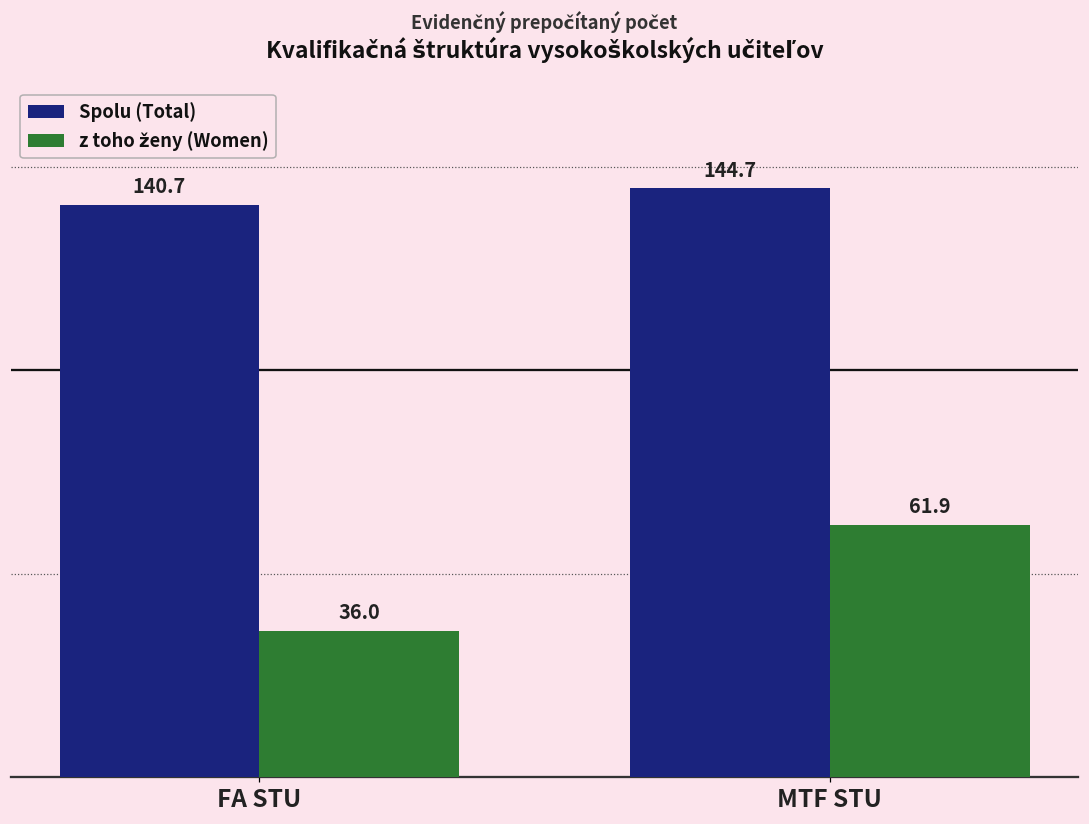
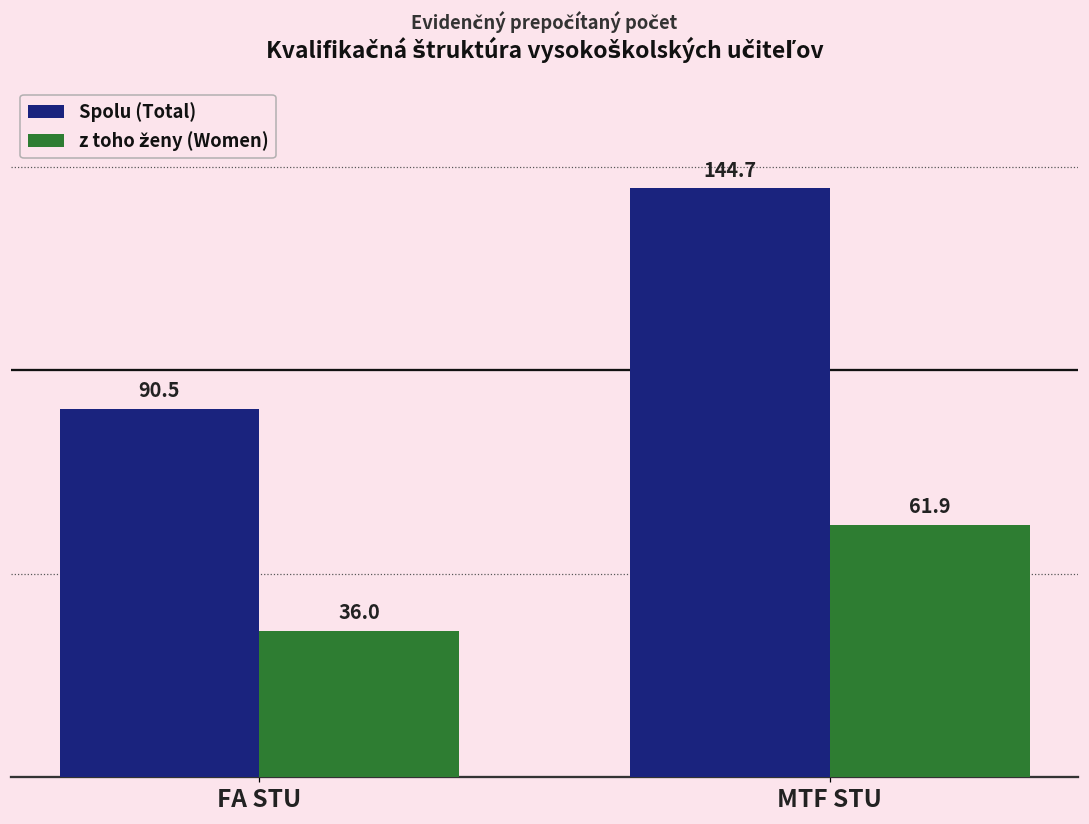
  {
    "Spolu (Total)": {
-     "FA STU": 140.7,
+     "FA STU": 90.5,
      "MTF STU": 144.7
    },
    "z toho ženy (Women)": {
      "FA STU": 36.0,
      "MTF STU": 61.9
    }
  }
